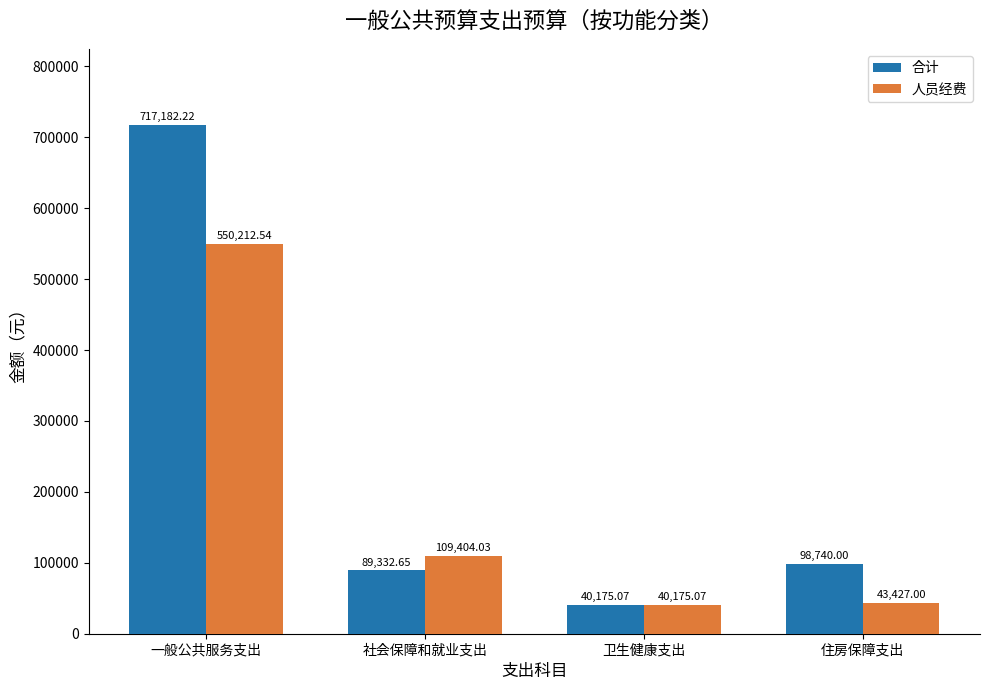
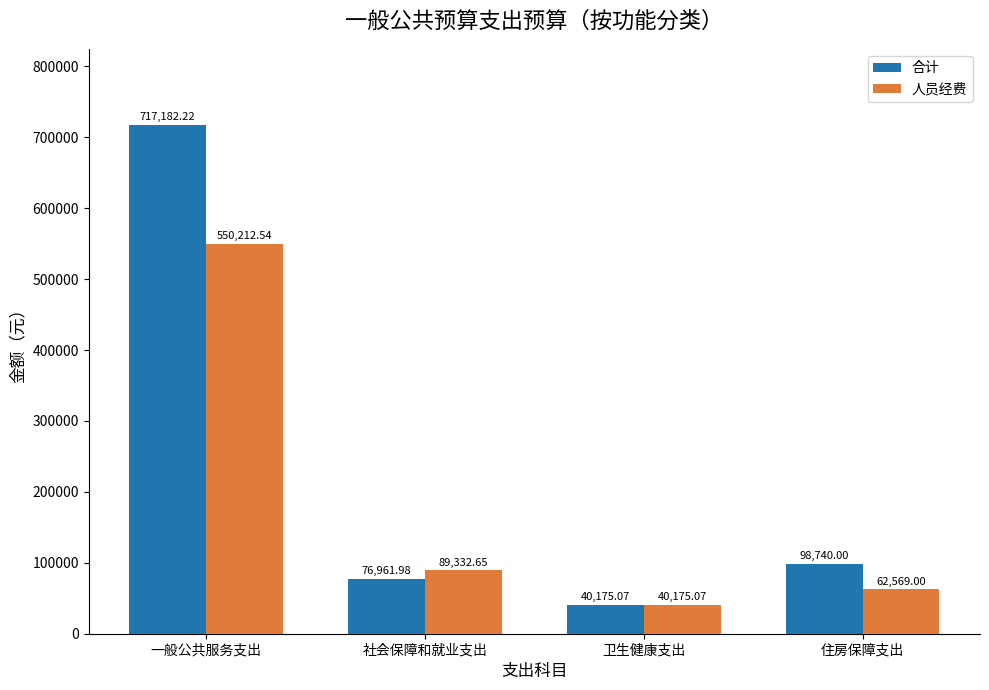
  {
    "合计": {
      "一般公共服务支出": "717,182.22",
-     "社会保障和就业支出": "89,332.65",
+     "社会保障和就业支出": "76,961.98",
      "卫生健康支出": "40,175.07",
      "住房保障支出": "98,740.00"
    },
    "人员经费": {
      "一般公共服务支出": "550,212.54",
-     "社会保障和就业支出": "109,404.03",
+     "社会保障和就业支出": "89,332.65",
      "卫生健康支出": "40,175.07",
-     "住房保障支出": "43,427.00"
+     "住房保障支出": "62,569.00"
    }
  }
